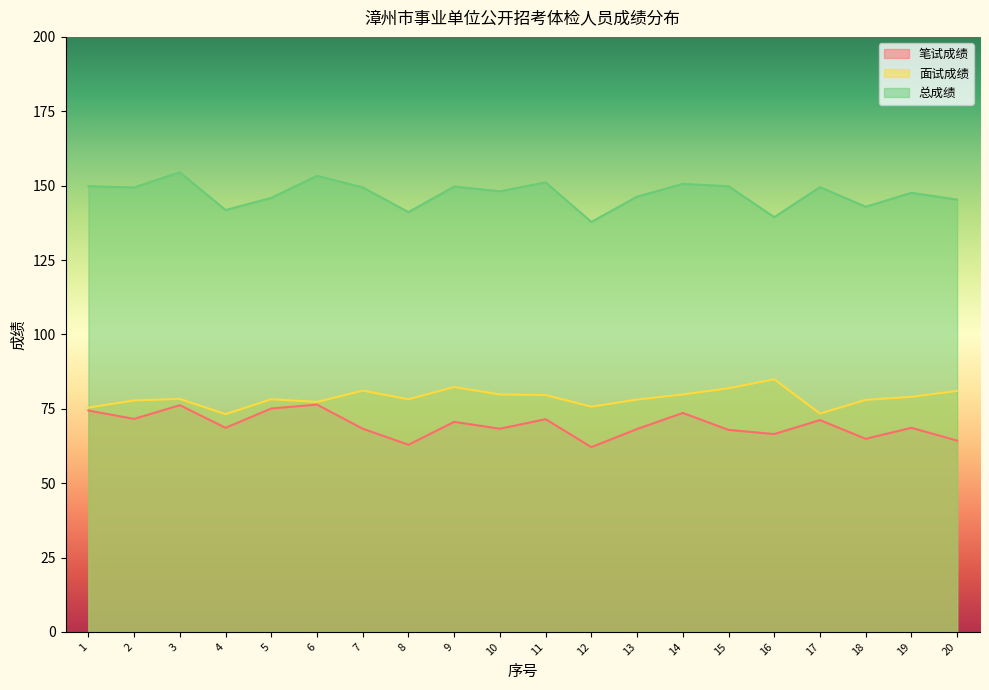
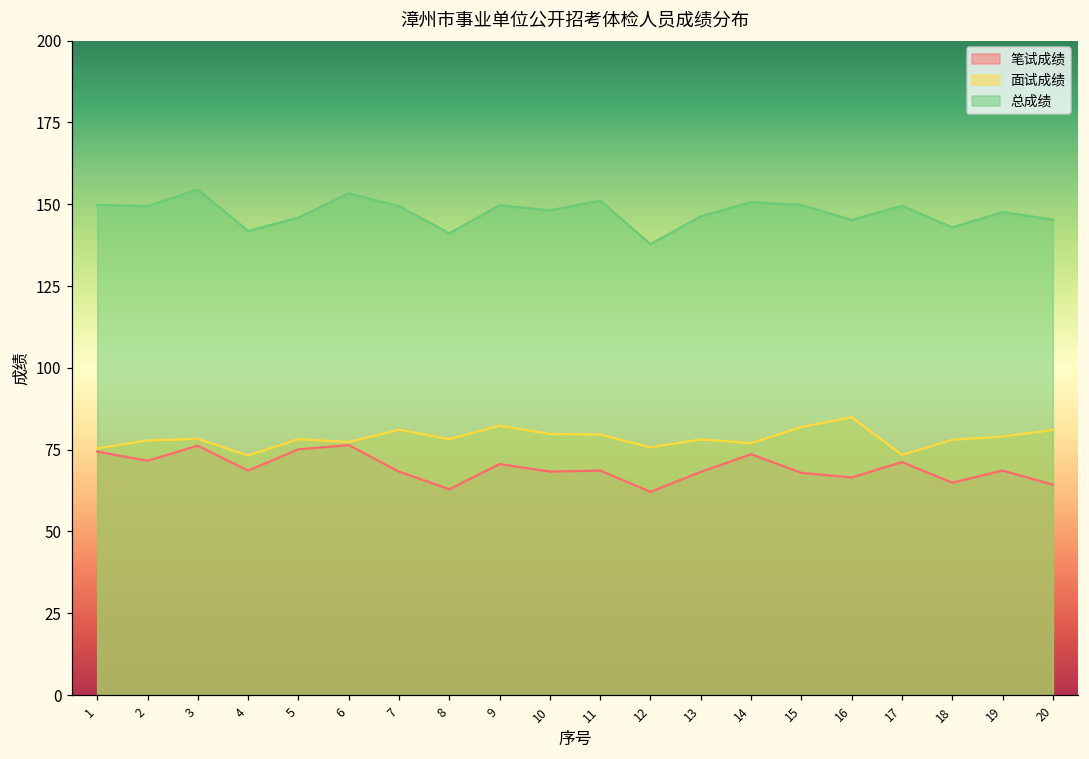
  {
    "笔试成绩": {
      "1": 74,
      "2": 72,
      "3": 76,
      "4": 69,
      "5": 75,
      "6": 76,
      "7": 68,
      "8": 63,
      "9": 71,
      "10": 68,
-     "11": 72,
+     "11": 69,
      "12": 62,
      "13": 68,
      "14": 74,
      "15": 68,
      "16": 67,
      "17": 71,
      "18": 65,
      "19": 69,
      "20": 64
    },
    "面试成绩": {
      "1": 75,
      "2": 78,
      "3": 78,
      "4": 73,
      "5": 78,
      "6": 77,
      "7": 81,
      "8": 78,
      "9": 82,
      "10": 80,
      "11": 80,
      "12": 76,
      "13": 78,
-     "14": 80,
+     "14": 77,
      "15": 82,
      "16": 85,
      "17": 73,
      "18": 78,
      "19": 79,
      "20": 81
    },
    "总成绩": {
      "1": 150,
      "2": 149,
      "3": 155,
      "4": 142,
      "5": 146,
      "6": 153,
      "7": 149,
      "8": 141,
      "9": 150,
      "10": 148,
      "11": 151,
      "12": 138,
      "13": 146,
      "14": 151,
      "15": 150,
-     "16": 139,
+     "16": 145,
      "17": 150,
      "18": 143,
      "19": 148,
      "20": 145
    }
  }
